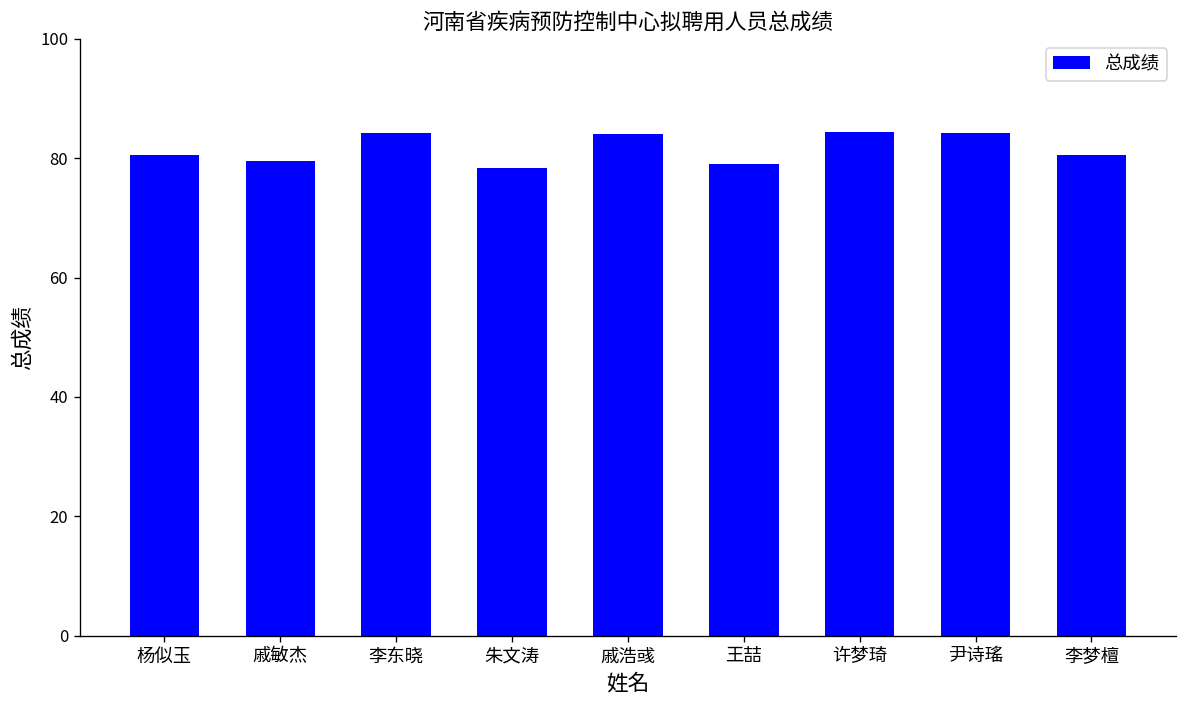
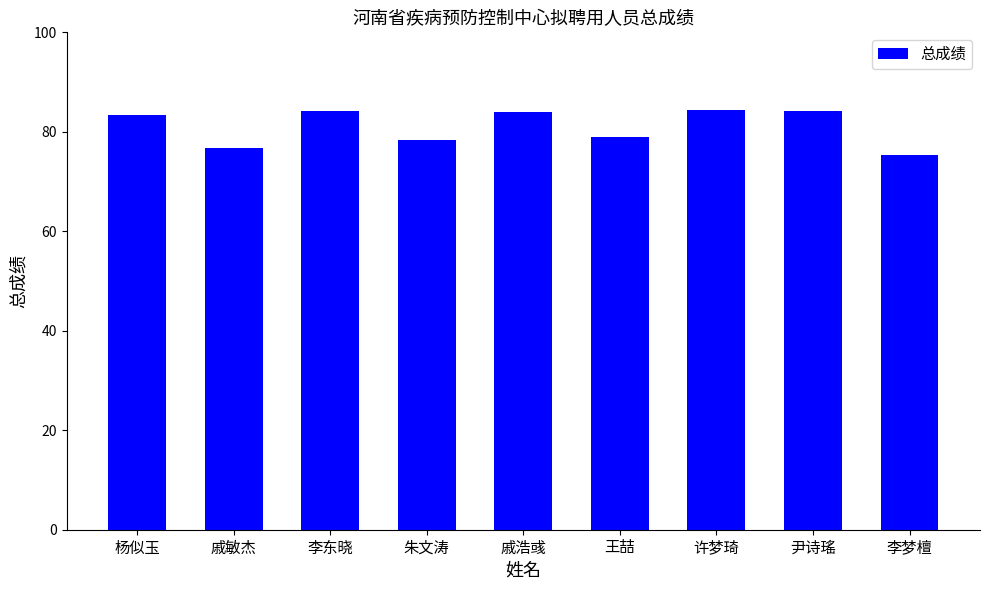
  {
-   "杨似玉": 81,
-   "戚敏杰": 80,
+   "杨似玉": 83,
+   "戚敏杰": 77,
    "李东晓": 84,
    "朱文涛": 78,
    "戚浩彧": 84,
    "王喆": 79,
    "许梦琦": 84,
    "尹诗瑤": 84,
-   "李梦檀": 81
+   "李梦檀": 75
  }
